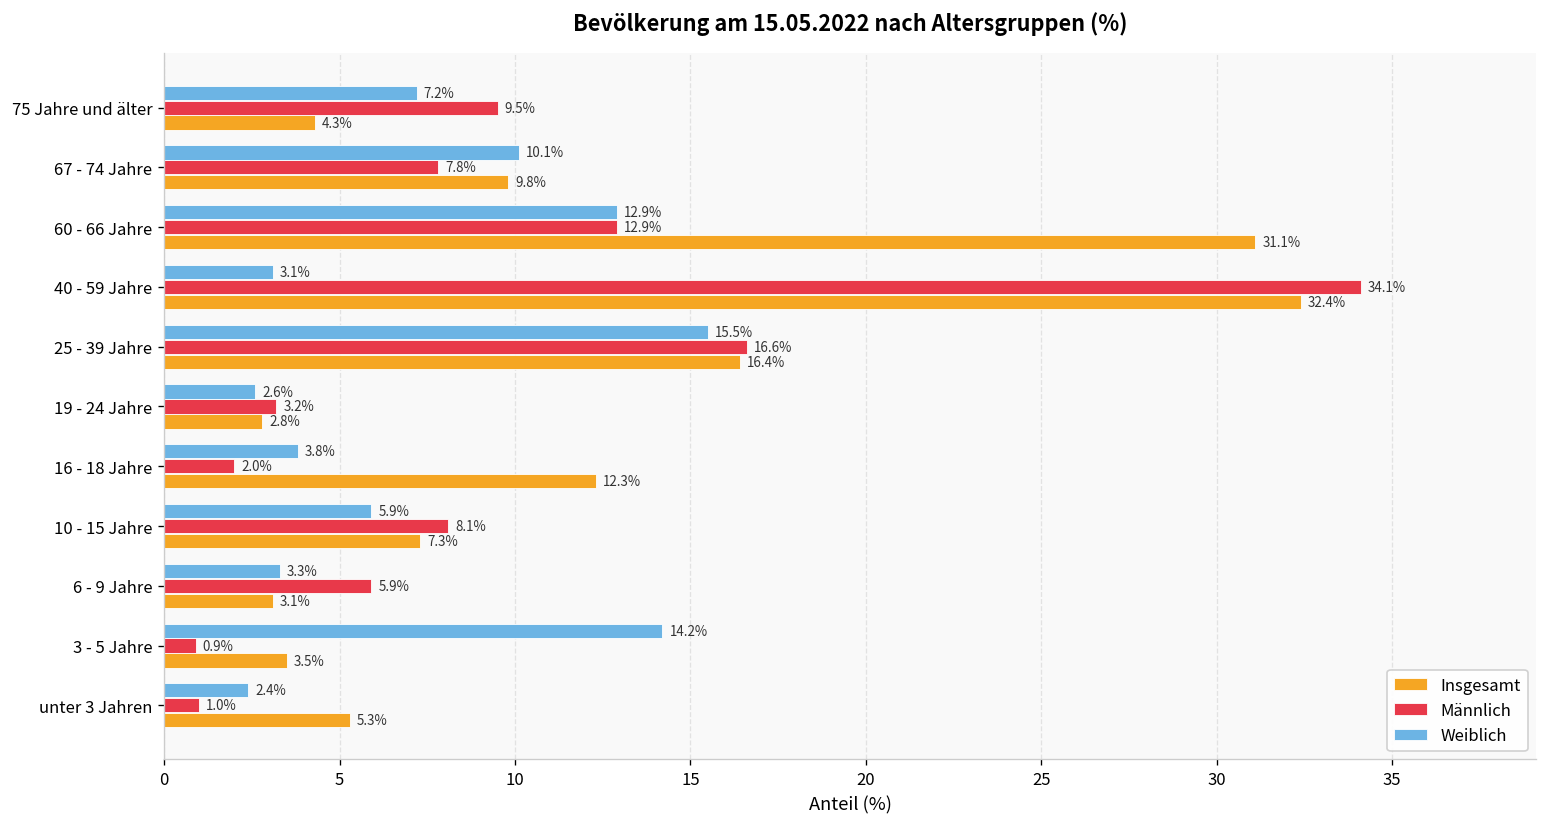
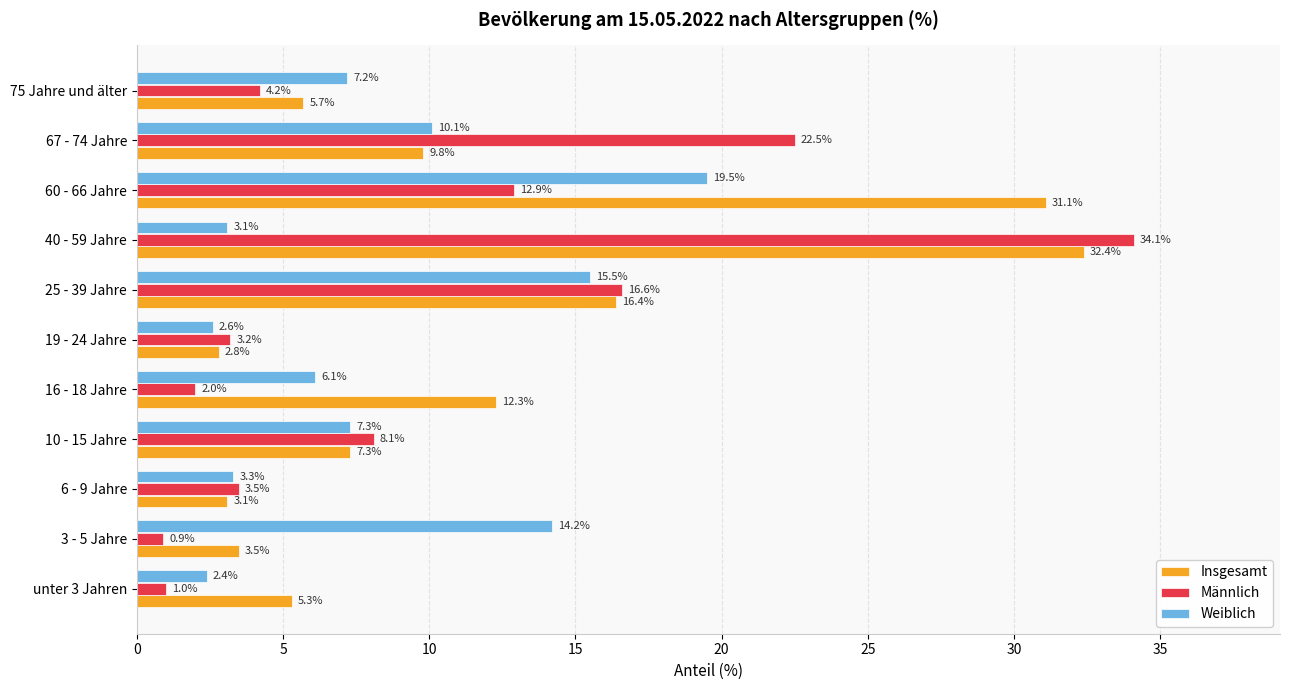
  {
    "Insgesamt": {
-     "75 Jahre und älter": "4.3%",
+     "75 Jahre und älter": "5.7%",
      "67 - 74 Jahre": "9.8%",
      "60 - 66 Jahre": "31.1%",
      "40 - 59 Jahre": "32.4%",
      "25 - 39 Jahre": "16.4%",
      "19 - 24 Jahre": "2.8%",
      "16 - 18 Jahre": "12.3%",
      "10 - 15 Jahre": "7.3%",
      "6 - 9 Jahre": "3.1%",
      "3 - 5 Jahre": "3.5%",
      "unter 3 Jahren": "5.3%"
    },
    "Männlich": {
-     "75 Jahre und älter": "9.5%",
-     "67 - 74 Jahre": "7.8%",
+     "75 Jahre und älter": "4.2%",
+     "67 - 74 Jahre": "22.5%",
      "60 - 66 Jahre": "12.9%",
      "40 - 59 Jahre": "34.1%",
      "25 - 39 Jahre": "16.6%",
      "19 - 24 Jahre": "3.2%",
      "16 - 18 Jahre": "2.0%",
      "10 - 15 Jahre": "8.1%",
-     "6 - 9 Jahre": "5.9%",
+     "6 - 9 Jahre": "3.5%",
      "3 - 5 Jahre": "0.9%",
      "unter 3 Jahren": "1.0%"
    },
    "Weiblich": {
      "75 Jahre und älter": "7.2%",
      "67 - 74 Jahre": "10.1%",
-     "60 - 66 Jahre": "12.9%",
+     "60 - 66 Jahre": "19.5%",
      "40 - 59 Jahre": "3.1%",
      "25 - 39 Jahre": "15.5%",
      "19 - 24 Jahre": "2.6%",
-     "16 - 18 Jahre": "3.8%",
-     "10 - 15 Jahre": "5.9%",
+     "16 - 18 Jahre": "6.1%",
+     "10 - 15 Jahre": "7.3%",
      "6 - 9 Jahre": "3.3%",
      "3 - 5 Jahre": "14.2%",
      "unter 3 Jahren": "2.4%"
    }
  }
